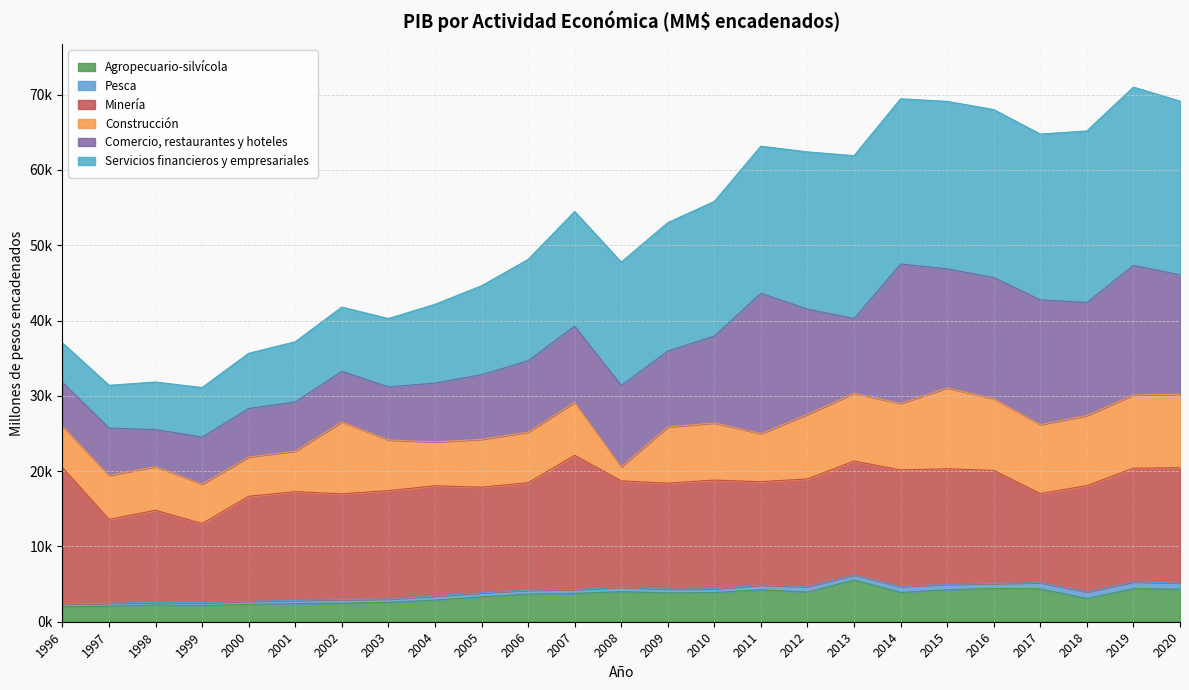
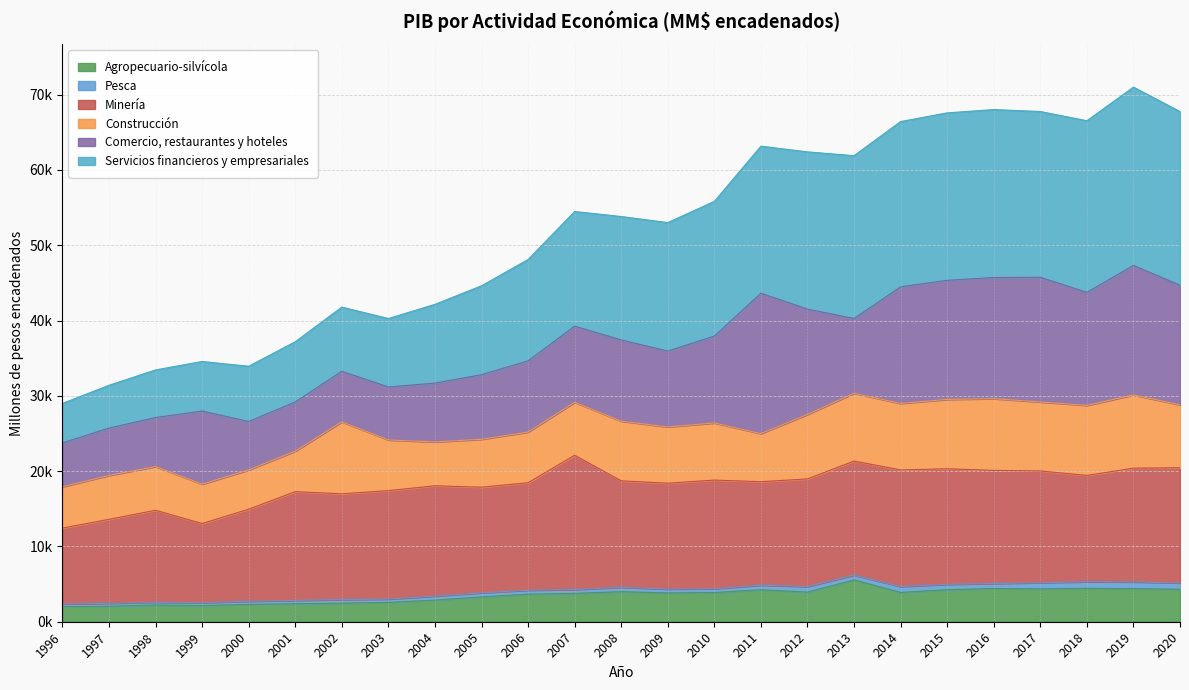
  {
    "Agropecuario-silvícola": {
      "1996": 2000,
      "1997": 2000,
      "1998": 2000,
      "1999": 2000,
      "2000": 2000,
      "2001": 2000,
      "2002": 2000,
      "2003": 3000,
      "2004": 3000,
      "2005": 3000,
      "2006": 4000,
      "2007": 4000,
      "2008": 4000,
      "2009": 4000,
      "2010": 4000,
      "2011": 4000,
      "2012": 4000,
      "2013": 6000,
      "2014": 4000,
      "2015": 4000,
      "2016": 4000,
      "2017": 4000,
-     "2018": 3000,
+     "2018": 4000,
      "2019": 4000,
      "2020": 4000
    },
    "Minería": {
-     "1996": 18000,
+     "1996": 10000,
      "1997": 11000,
      "1998": 12000,
      "1999": 11000,
-     "2000": 14000,
+     "2000": 12000,
      "2001": 14000,
      "2002": 14000,
      "2003": 14000,
      "2004": 15000,
      "2005": 14000,
      "2006": 14000,
      "2007": 18000,
      "2008": 14000,
      "2009": 14000,
      "2010": 14000,
      "2011": 14000,
      "2012": 14000,
      "2013": 15000,
      "2014": 15000,
      "2015": 15000,
      "2016": 15000,
-     "2017": 12000,
+     "2017": 15000,
      "2018": 14000,
      "2019": 15000,
      "2020": 15000
    },
    "Construcción": {
      "1996": 5000,
      "1997": 6000,
      "1998": 6000,
      "1999": 5000,
      "2000": 5000,
      "2001": 5000,
      "2002": 10000,
      "2003": 7000,
      "2004": 6000,
      "2005": 6000,
      "2006": 7000,
      "2007": 7000,
-     "2008": 2000,
+     "2008": 8000,
      "2009": 7000,
      "2010": 8000,
      "2011": 6000,
      "2012": 9000,
      "2013": 9000,
      "2014": 9000,
-     "2015": 11000,
+     "2015": 9000,
      "2016": 10000,
      "2017": 9000,
      "2018": 9000,
      "2019": 10000,
-     "2020": 10000
+     "2020": 8000
    },
    "Comercio, restaurantes y hoteles": {
      "1996": 6000,
      "1997": 6000,
-     "1998": 5000,
-     "1999": 6000,
+     "1998": 7000,
+     "1999": 10000,
      "2000": 6000,
      "2001": 7000,
      "2002": 7000,
      "2003": 7000,
      "2004": 8000,
      "2005": 9000,
      "2006": 9000,
      "2007": 10000,
      "2008": 11000,
      "2009": 10000,
      "2010": 12000,
      "2011": 19000,
      "2012": 14000,
      "2013": 10000,
-     "2014": 19000,
+     "2014": 15000,
      "2015": 16000,
      "2016": 16000,
      "2017": 17000,
      "2018": 15000,
      "2019": 17000,
      "2020": 16000
    }
  }
